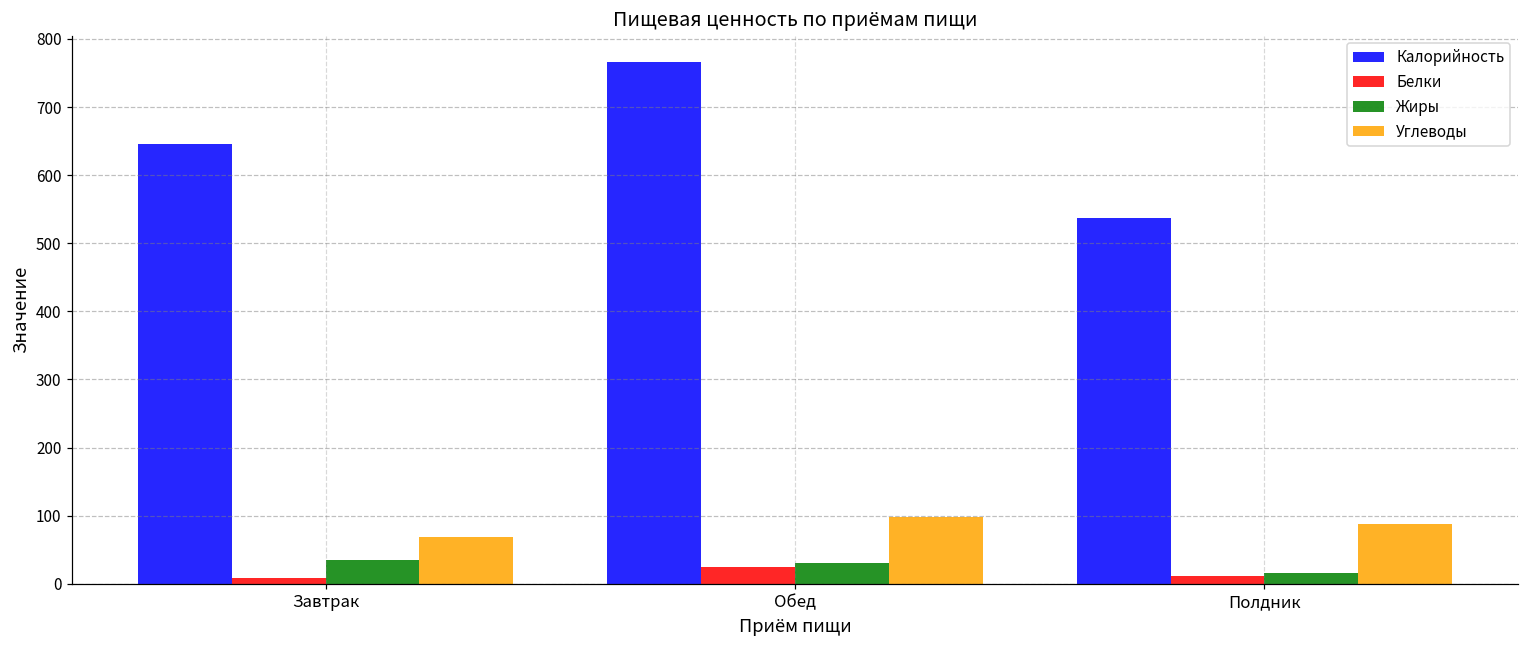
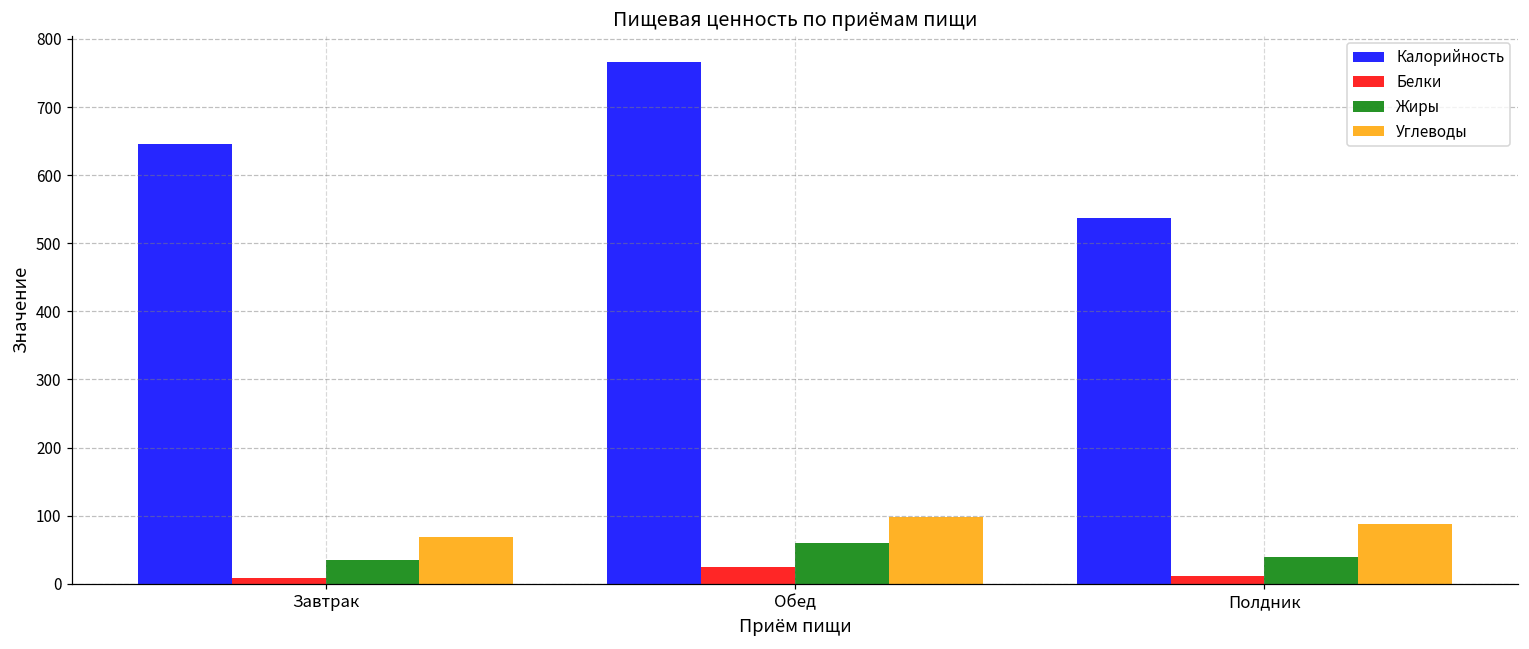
  {
    "Калорийность": {
      "Завтрак": 650,
      "Обед": 770,
      "Полдник": 540
    },
    "Белки": {
      "Завтрак": 10,
      "Обед": 20,
      "Полдник": 10
    },
    "Жиры": {
      "Завтрак": 40,
-     "Обед": 30,
-     "Полдник": 20
+     "Обед": 60,
+     "Полдник": 40
    },
    "Углеводы": {
      "Завтрак": 70,
      "Обед": 100,
      "Полдник": 90
    }
  }
